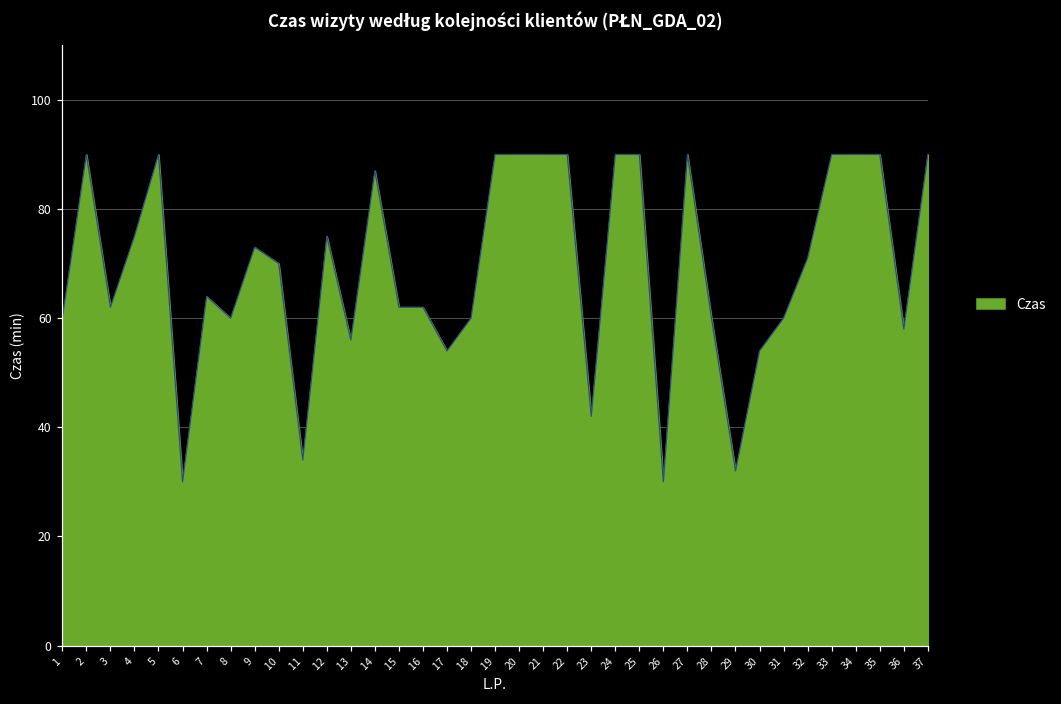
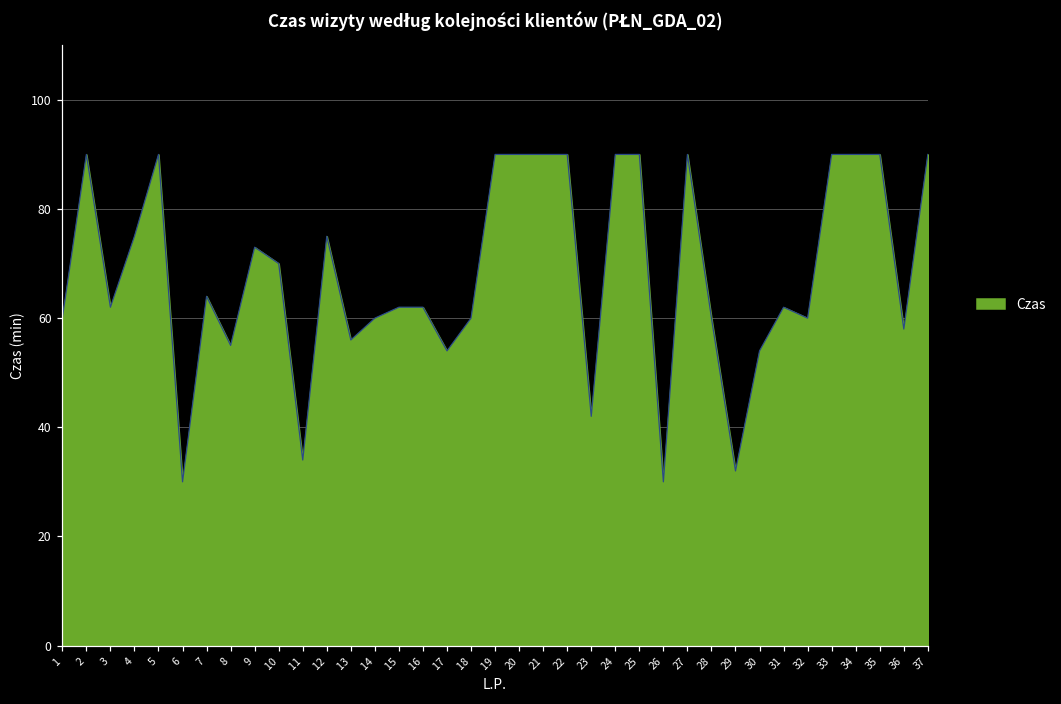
  {
    "1": 60,
    "2": 90,
    "3": 62,
    "4": 75,
    "5": 90,
    "6": 30,
    "7": 64,
-   "8": 60,
+   "8": 55,
    "9": 73,
    "10": 70,
    "11": 34,
    "12": 75,
    "13": 56,
-   "14": 87,
+   "14": 60,
    "15": 62,
    "16": 62,
    "17": 54,
    "18": 60,
    "19": 90,
    "20": 90,
    "21": 90,
    "22": 90,
    "23": 42,
    "24": 90,
    "25": 90,
    "26": 30,
    "27": 90,
    "28": 60,
    "29": 32,
    "30": 54,
-   "31": 60,
-   "32": 71,
+   "31": 62,
+   "32": 60,
    "33": 90,
    "34": 90,
    "35": 90,
    "36": 58,
    "37": 90
  }
